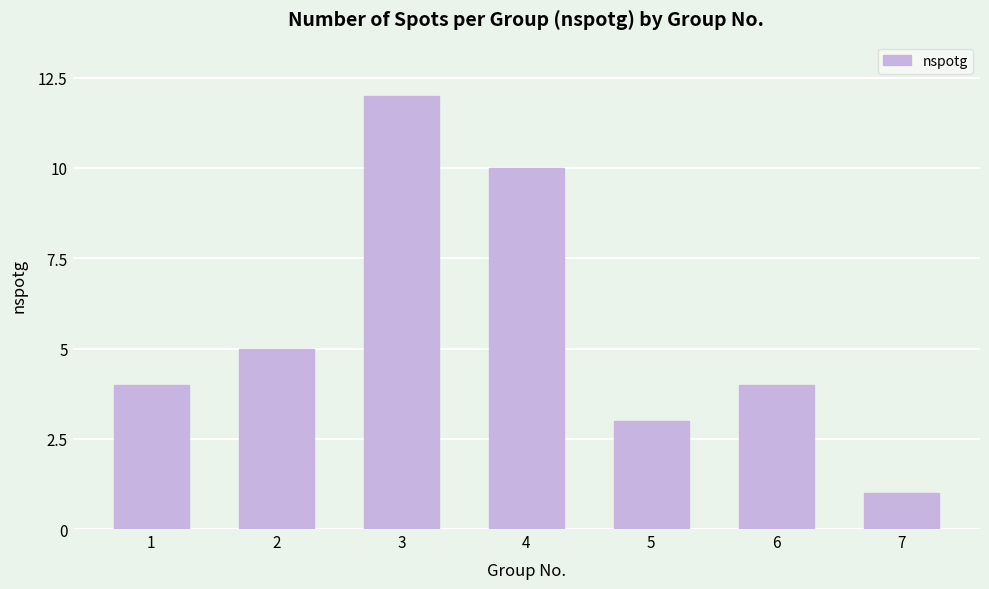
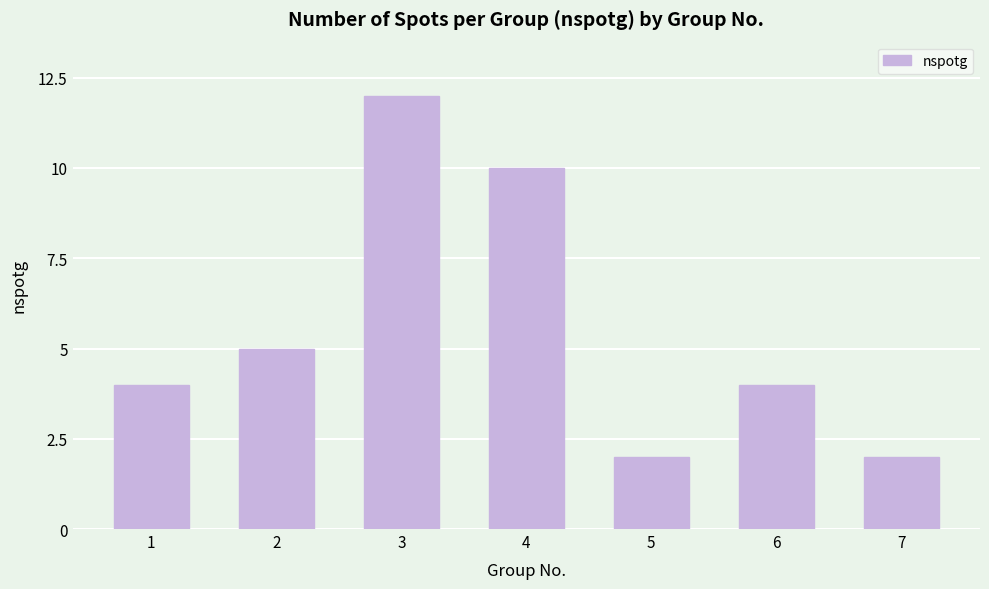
  {
    "1": 4,
    "2": 5,
    "3": 12,
    "4": 10,
-   "5": 3,
+   "5": 2,
    "6": 4,
-   "7": 1
+   "7": 2
  }
